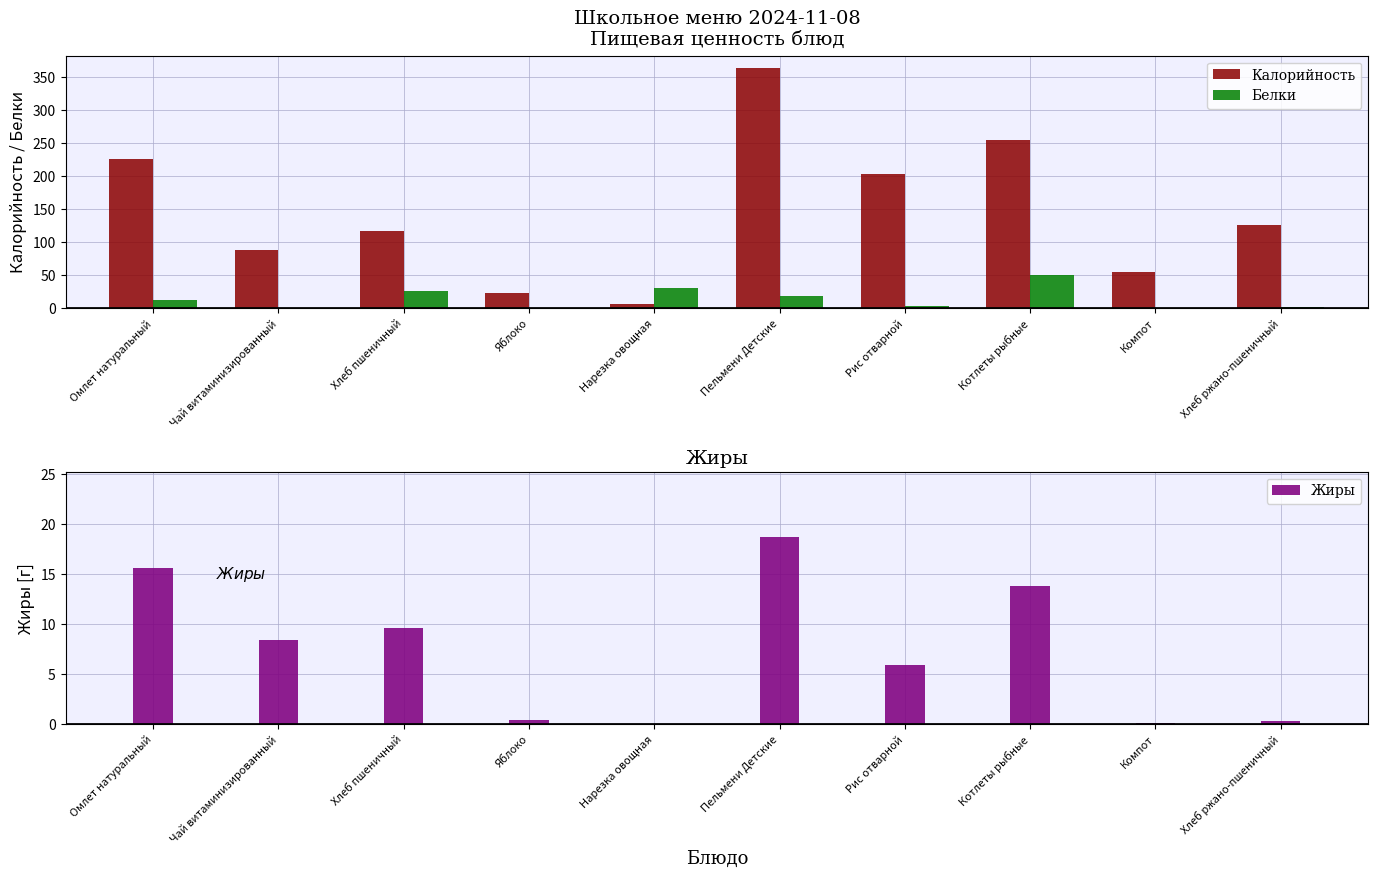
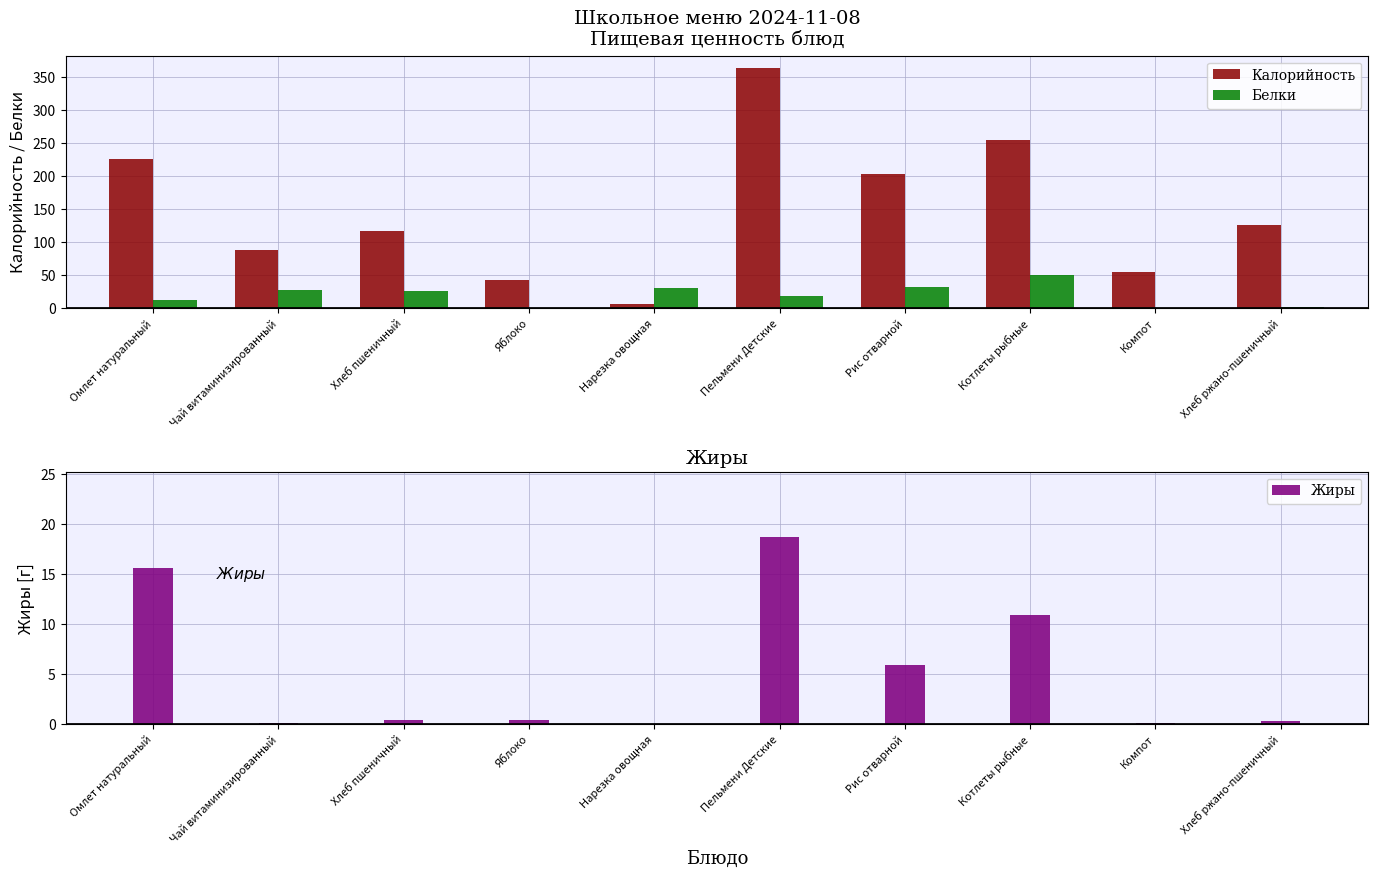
  {
    "Школьное меню 2024-11-08 Пищевая ценность блюд": {
      "Калорийность": {
        "Омлет натуральный": 230,
        "Чай витаминизированный": 90,
        "Хлеб пшеничный": 120,
-       "Яблоко": 20,
+       "Яблоко": 40,
        "Нарезка овощная": 10,
        "Пельмени Детские": 360,
        "Рис отварной": 200,
        "Котлеты рыбные": 250,
        "Компот": 50,
        "Хлеб ржано-пшеничный": 130
      },
      "Белки": {
        "Омлет натуральный": 10,
-       "Чай витаминизированный": 0,
+       "Чай витаминизированный": 30,
        "Хлеб пшеничный": 30,
        "Нарезка овощная": 30,
        "Пельмени Детские": 20,
-       "Рис отварной": 0,
+       "Рис отварной": 30,
        "Котлеты рыбные": 50
      }
    },
    "Жиры": {
      "Омлет натуральный": 15.6,
-     "Чай витаминизированный": 8.4,
-     "Хлеб пшеничный": 9.6,
+     "Чай витаминизированный": 0.1,
+     "Хлеб пшеничный": 0.4,
      "Яблоко": 0.4,
      "Нарезка овощная": 0.0,
      "Пельмени Детские": 18.7,
      "Рис отварной": 5.9,
-     "Котлеты рыбные": 13.8,
+     "Котлеты рыбные": 10.9,
      "Хлеб ржано-пшеничный": 0.4
    }
  }
